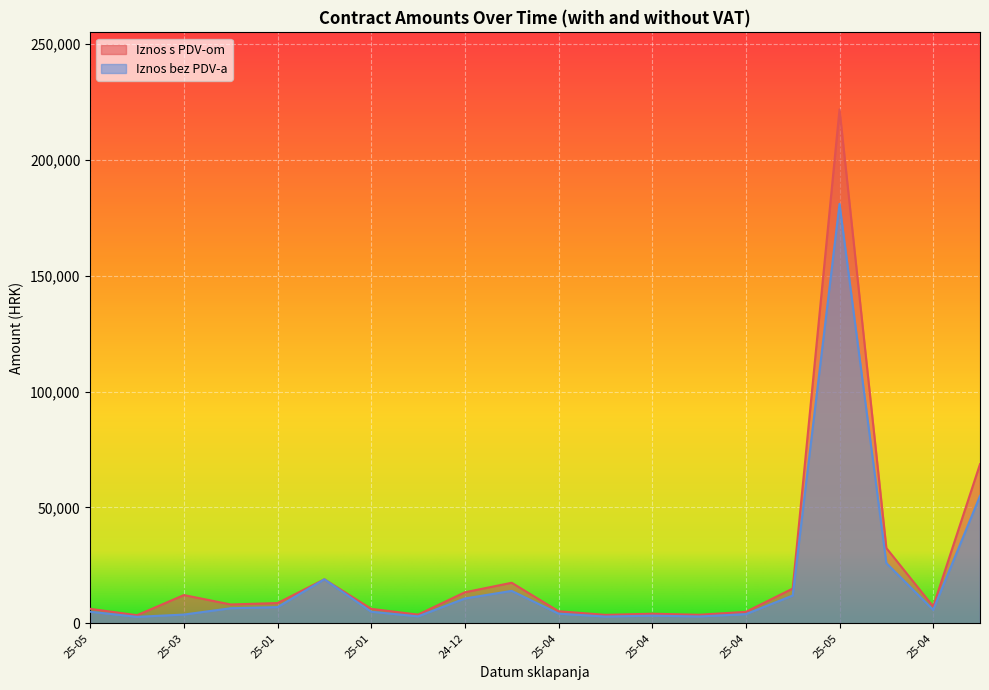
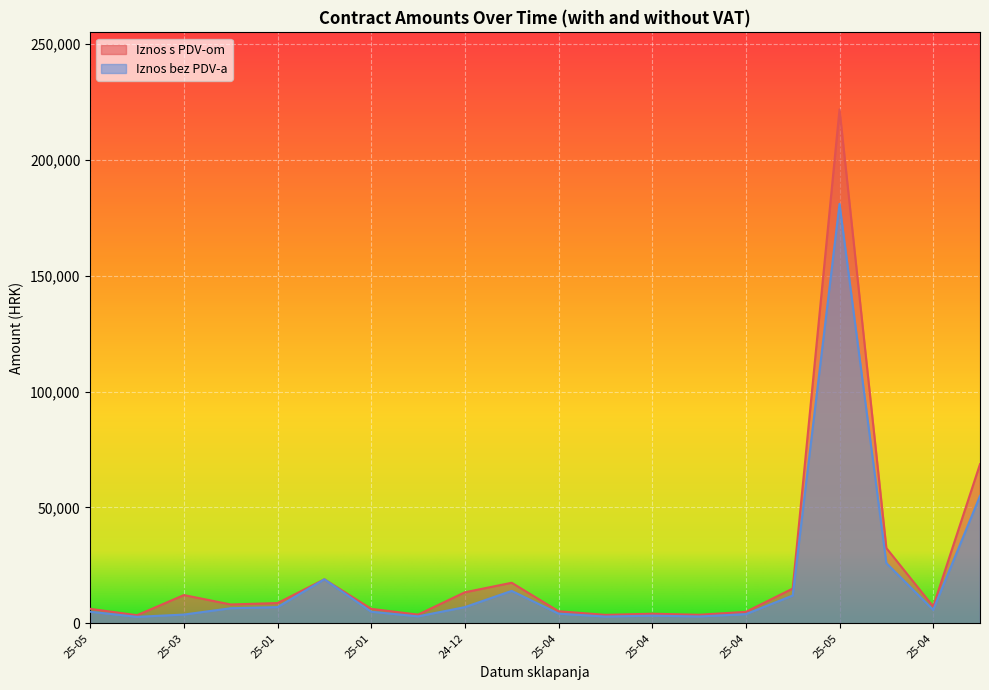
  {
    "Iznos s PDV-om": {
      "25-03": "12,000",
      "24-12": "13,000"
    },
    "Iznos bez PDV-a": {
      "25-03": "4,000",
-     "24-12": "11,000"
+     "24-12": "7,000"
    }
  }
